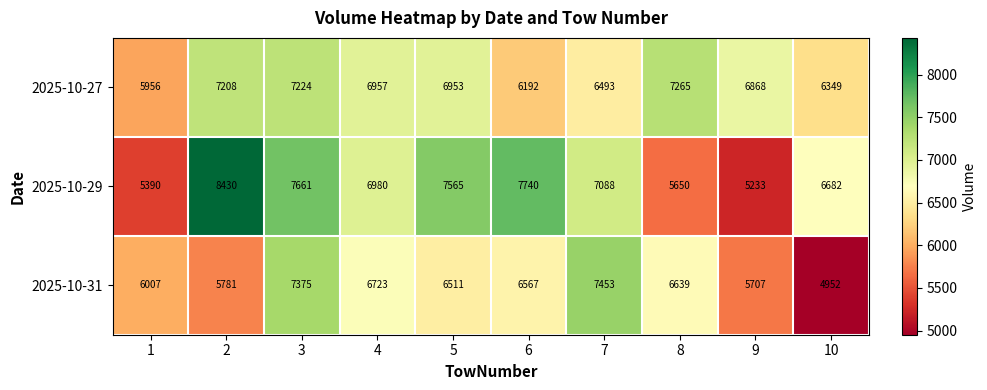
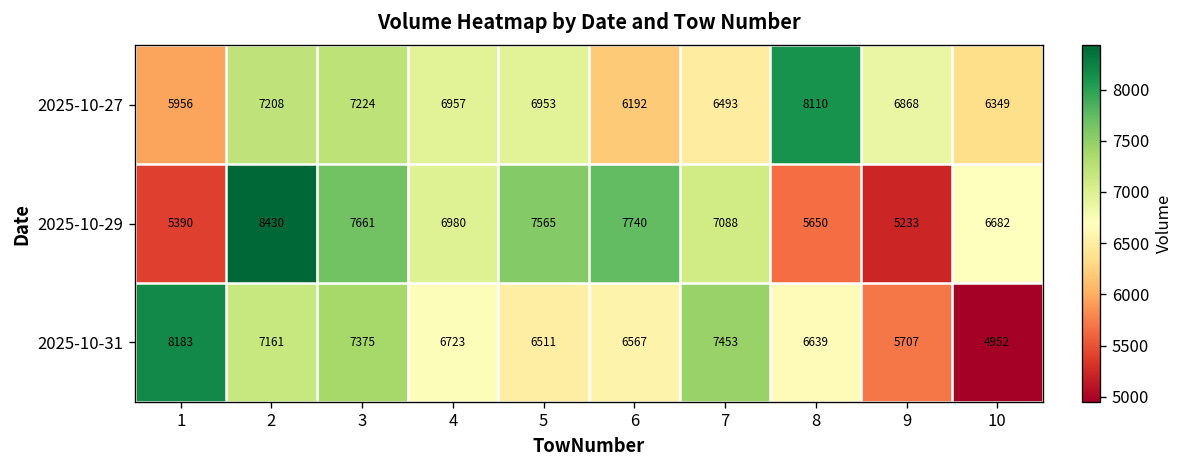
  {
    "2025-10-27": {
      "1": 5956,
      "2": 7208,
      "3": 7224,
      "4": 6957,
      "5": 6953,
      "6": 6192,
      "7": 6493,
-     "8": 7265,
+     "8": 8110,
      "9": 6868,
      "10": 6349
    },
    "2025-10-29": {
      "1": 5390,
      "2": 8430,
      "3": 7661,
      "4": 6980,
      "5": 7565,
      "6": 7740,
      "7": 7088,
      "8": 5650,
      "9": 5233,
      "10": 6682
    },
    "2025-10-31": {
-     "1": 6007,
-     "2": 5781,
+     "1": 8183,
+     "2": 7161,
      "3": 7375,
      "4": 6723,
      "5": 6511,
      "6": 6567,
      "7": 7453,
      "8": 6639,
      "9": 5707,
      "10": 4952
    }
  }
